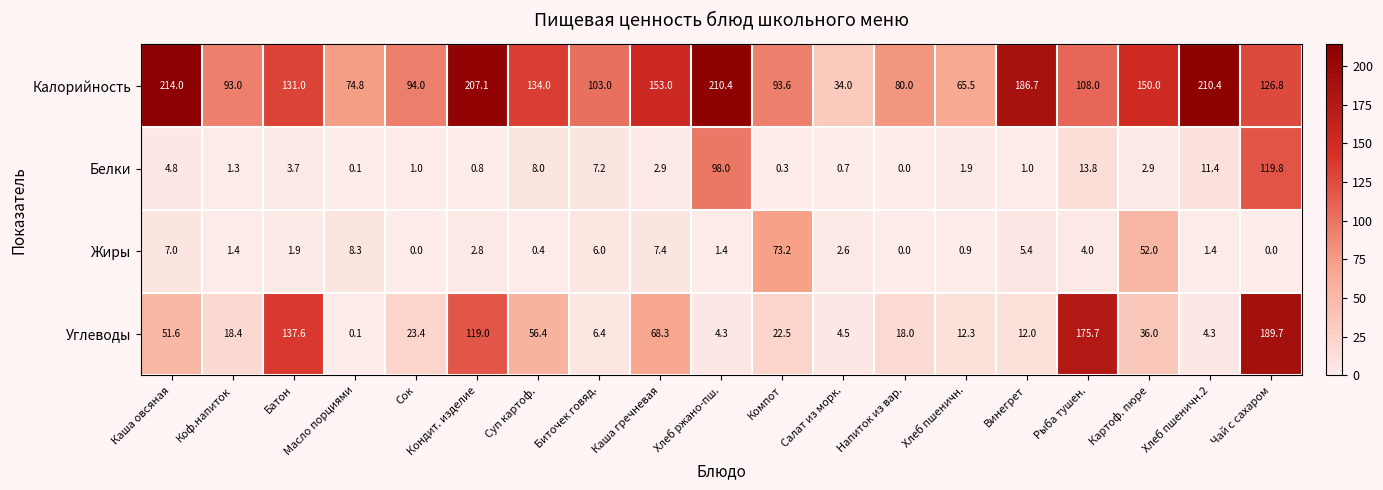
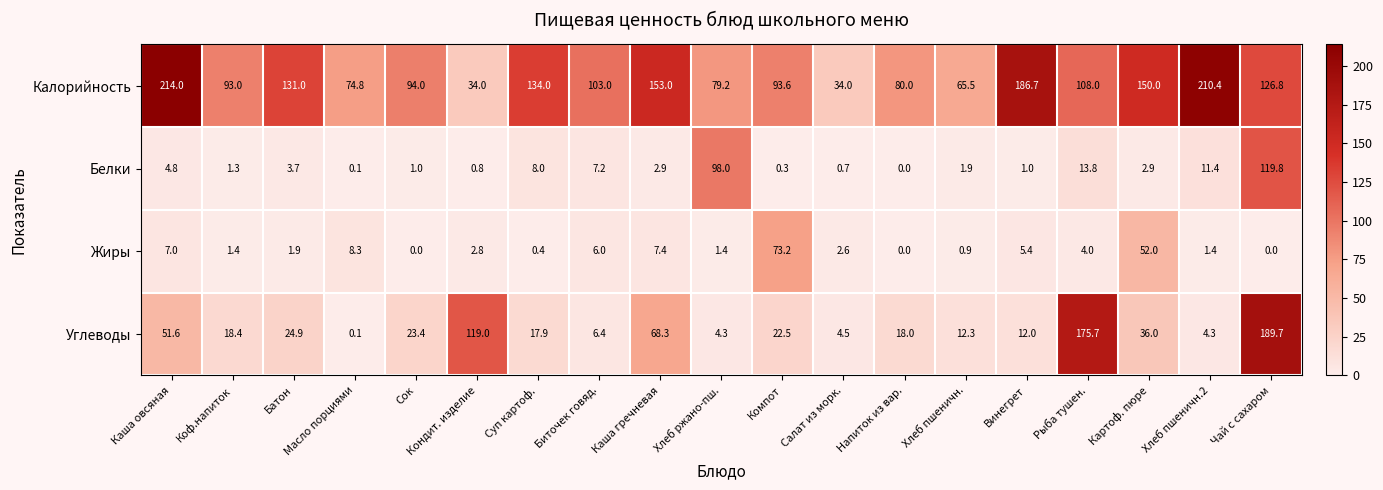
  {
    "Калорийность": {
      "Каша овсяная": 214.0,
      "Коф.напиток": 93.0,
      "Батон": 131.0,
      "Масло порциями": 74.8,
      "Сок": 94.0,
-     "Кондит. изделие": 207.1,
+     "Кондит. изделие": 34.0,
      "Суп картоф.": 134.0,
      "Биточек говяд.": 103.0,
      "Каша гречневая": 153.0,
-     "Хлеб ржано-пш.": 210.4,
+     "Хлеб ржано-пш.": 79.2,
      "Компот": 93.6,
      "Салат из морк.": 34.0,
      "Напиток из вар.": 80.0,
      "Хлеб пшеничн.": 65.5,
      "Винегрет": 186.7,
      "Рыба тушен.": 108.0,
      "Картоф. пюре": 150.0,
      "Хлеб пшеничн.2": 210.4,
      "Чай с сахаром": 126.8
    },
    "Белки": {
      "Каша овсяная": 4.8,
      "Коф.напиток": 1.3,
      "Батон": 3.7,
      "Масло порциями": 0.1,
      "Сок": 1.0,
      "Кондит. изделие": 0.8,
      "Суп картоф.": 8.0,
      "Биточек говяд.": 7.2,
      "Каша гречневая": 2.9,
      "Хлеб ржано-пш.": 98.0,
      "Компот": 0.3,
      "Салат из морк.": 0.7,
      "Напиток из вар.": 0.0,
      "Хлеб пшеничн.": 1.9,
      "Винегрет": 1.0,
      "Рыба тушен.": 13.8,
      "Картоф. пюре": 2.9,
      "Хлеб пшеничн.2": 11.4,
      "Чай с сахаром": 119.8
    },
    "Жиры": {
      "Каша овсяная": 7.0,
      "Коф.напиток": 1.4,
      "Батон": 1.9,
      "Масло порциями": 8.3,
      "Сок": 0.0,
      "Кондит. изделие": 2.8,
      "Суп картоф.": 0.4,
      "Биточек говяд.": 6.0,
      "Каша гречневая": 7.4,
      "Хлеб ржано-пш.": 1.4,
      "Компот": 73.2,
      "Салат из морк.": 2.6,
      "Напиток из вар.": 0.0,
      "Хлеб пшеничн.": 0.9,
      "Винегрет": 5.4,
      "Рыба тушен.": 4.0,
      "Картоф. пюре": 52.0,
      "Хлеб пшеничн.2": 1.4,
      "Чай с сахаром": 0.0
    },
    "Углеводы": {
      "Каша овсяная": 51.6,
      "Коф.напиток": 18.4,
-     "Батон": 137.6,
+     "Батон": 24.9,
      "Масло порциями": 0.1,
      "Сок": 23.4,
      "Кондит. изделие": 119.0,
-     "Суп картоф.": 56.4,
+     "Суп картоф.": 17.9,
      "Биточек говяд.": 6.4,
      "Каша гречневая": 68.3,
      "Хлеб ржано-пш.": 4.3,
      "Компот": 22.5,
      "Салат из морк.": 4.5,
      "Напиток из вар.": 18.0,
      "Хлеб пшеничн.": 12.3,
      "Винегрет": 12.0,
      "Рыба тушен.": 175.7,
      "Картоф. пюре": 36.0,
      "Хлеб пшеничн.2": 4.3,
      "Чай с сахаром": 189.7
    }
  }
